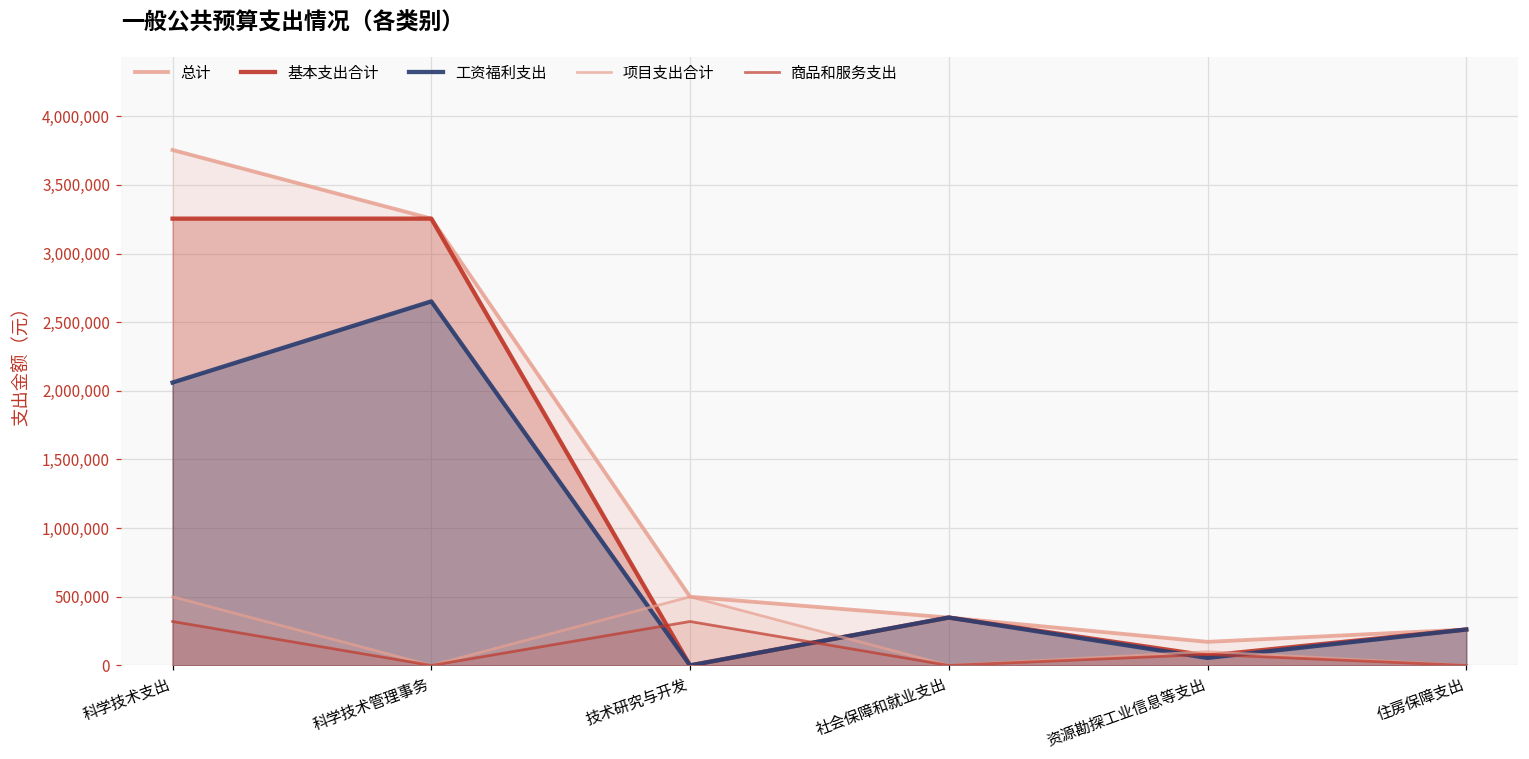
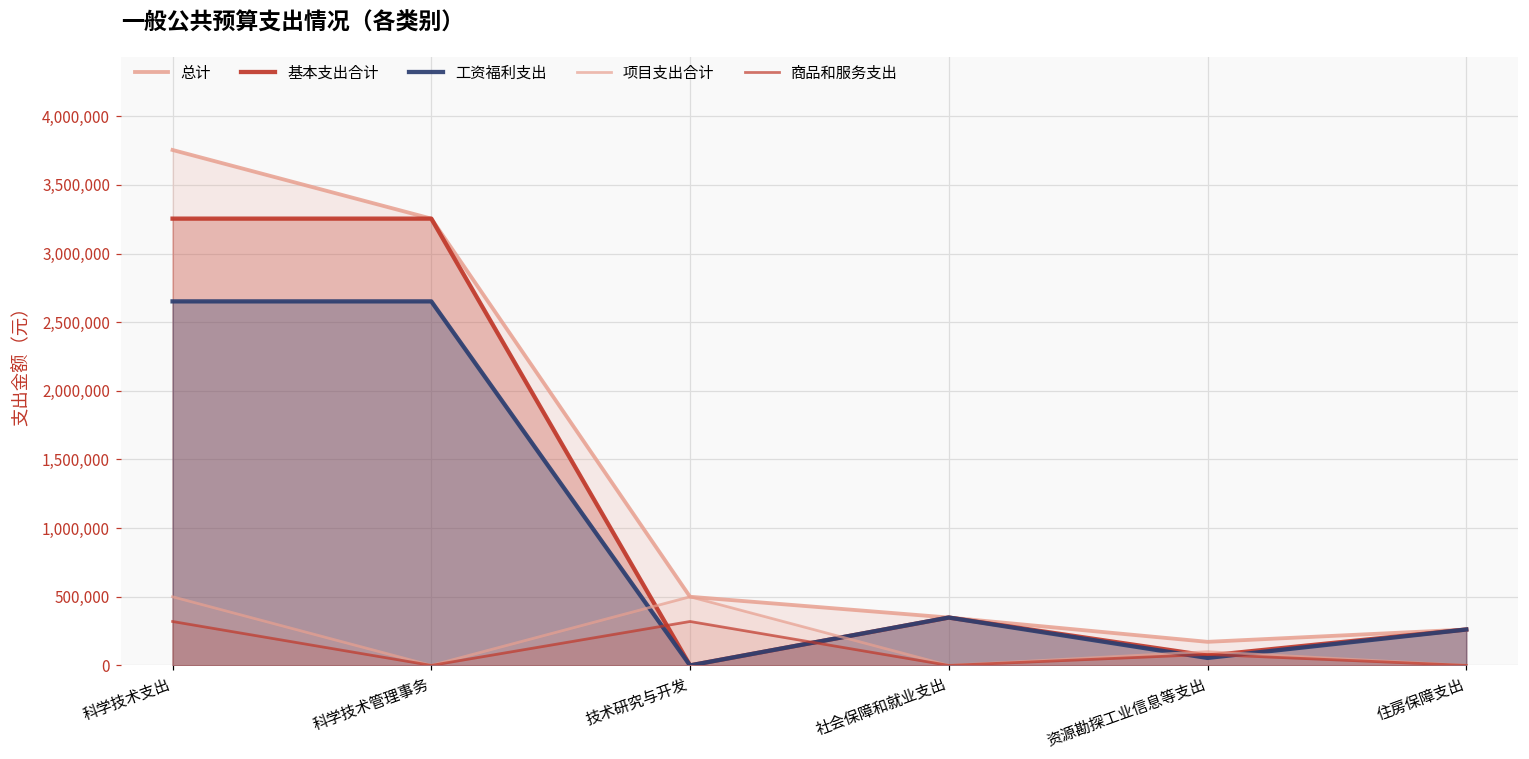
  {
    "工资福利支出": {
-     "科学技术支出": "2,060,000",
+     "科学技术支出": "2,650,000",
      "科学技术管理事务": "2,650,000"
    }
  }
